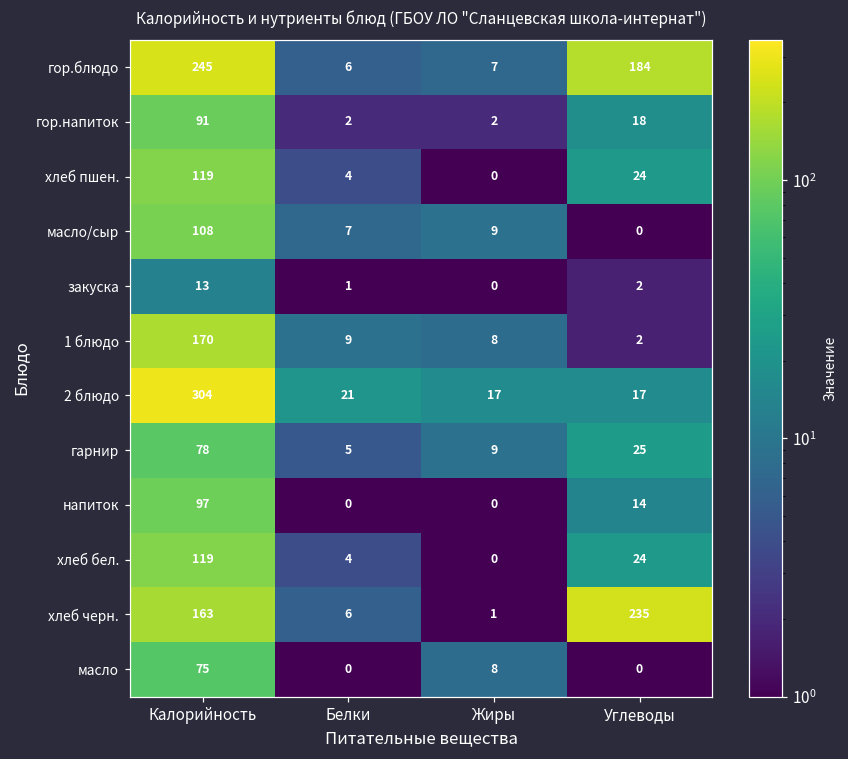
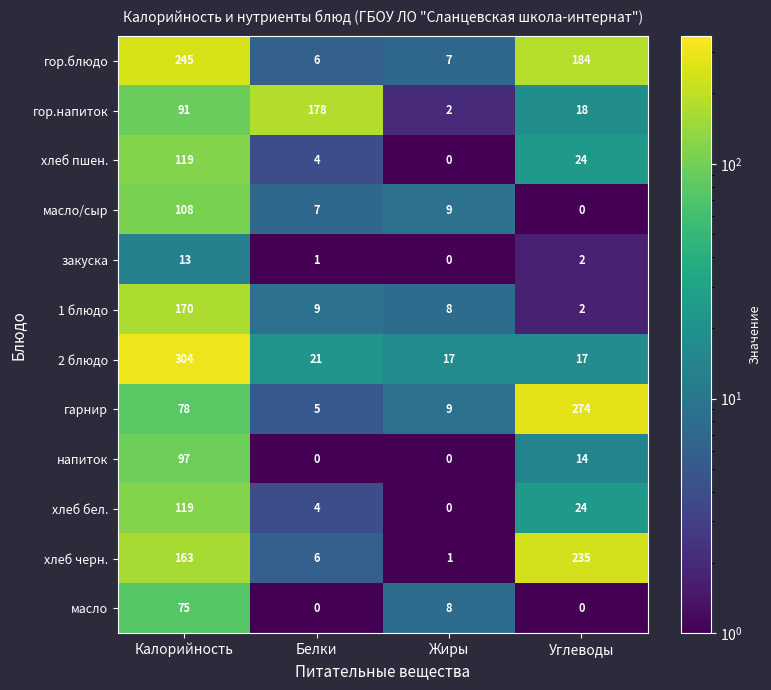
  {
    "гор.блюдо": {
      "Калорийность": 245,
      "Белки": 6,
      "Жиры": 7,
      "Углеводы": 184
    },
    "гор.напиток": {
      "Калорийность": 91,
-     "Белки": 2,
+     "Белки": 178,
      "Жиры": 2,
      "Углеводы": 18
    },
    "хлеб пшен.": {
      "Калорийность": 119,
      "Белки": 4,
      "Жиры": 0,
      "Углеводы": 24
    },
    "масло/сыр": {
      "Калорийность": 108,
      "Белки": 7,
      "Жиры": 9,
      "Углеводы": 0
    },
    "закуска": {
      "Калорийность": 13,
      "Белки": 1,
      "Жиры": 0,
      "Углеводы": 2
    },
    "1 блюдо": {
      "Калорийность": 170,
      "Белки": 9,
      "Жиры": 8,
      "Углеводы": 2
    },
    "2 блюдо": {
      "Калорийность": 304,
      "Белки": 21,
      "Жиры": 17,
      "Углеводы": 17
    },
    "гарнир": {
      "Калорийность": 78,
      "Белки": 5,
      "Жиры": 9,
-     "Углеводы": 25
+     "Углеводы": 274
    },
    "напиток": {
      "Калорийность": 97,
      "Белки": 0,
      "Жиры": 0,
      "Углеводы": 14
    },
    "хлеб бел.": {
      "Калорийность": 119,
      "Белки": 4,
      "Жиры": 0,
      "Углеводы": 24
    },
    "хлеб черн.": {
      "Калорийность": 163,
      "Белки": 6,
      "Жиры": 1,
      "Углеводы": 235
    },
    "масло": {
      "Калорийность": 75,
      "Белки": 0,
      "Жиры": 8,
      "Углеводы": 0
    }
  }
